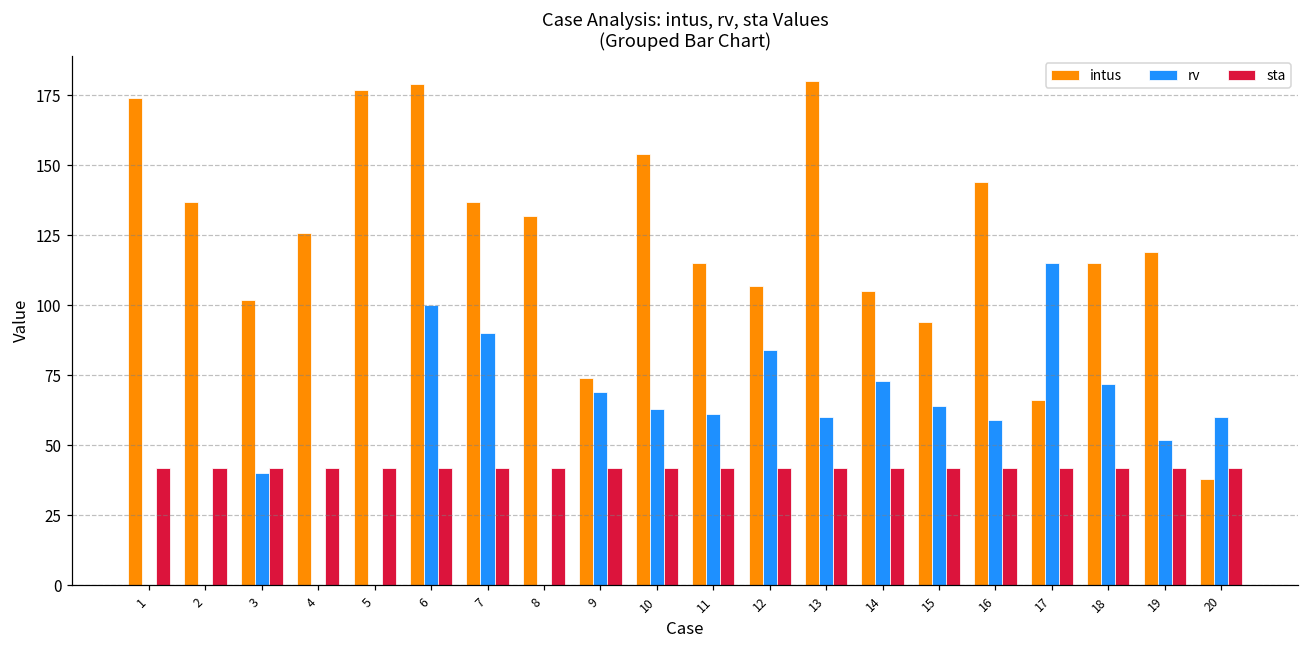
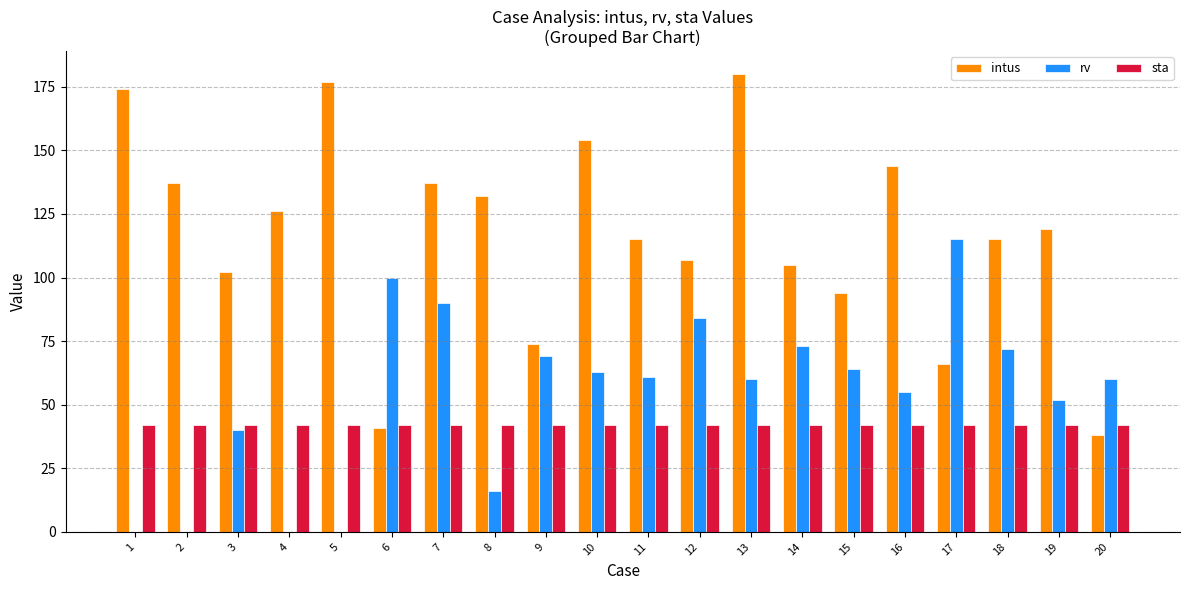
  {
    "intus": {
      "1": 174,
      "2": 137,
      "3": 102,
      "4": 126,
      "5": 177,
-     "6": 179,
+     "6": 41,
      "7": 137,
      "8": 132,
      "9": 74,
      "10": 154,
      "11": 115,
      "12": 107,
      "13": 180,
      "14": 105,
      "15": 94,
      "16": 144,
      "17": 66,
      "18": 115,
      "19": 119,
      "20": 38
    },
    "rv": {
      "1": 0,
      "2": 0,
      "3": 40,
      "4": 0,
      "5": 0,
      "6": 100,
      "7": 90,
-     "8": 0,
+     "8": 16,
      "9": 69,
      "10": 63,
      "11": 61,
      "12": 84,
      "13": 60,
      "14": 73,
      "15": 64,
-     "16": 59,
+     "16": 55,
      "17": 115,
      "18": 72,
      "19": 52,
      "20": 60
    },
    "sta": {
      "1": 42,
      "2": 42,
      "3": 42,
      "4": 42,
      "5": 42,
      "6": 42,
      "7": 42,
      "8": 42,
      "9": 42,
      "10": 42,
      "11": 42,
      "12": 42,
      "13": 42,
      "14": 42,
      "15": 42,
      "16": 42,
      "17": 42,
      "18": 42,
      "19": 42,
      "20": 42
    }
  }
